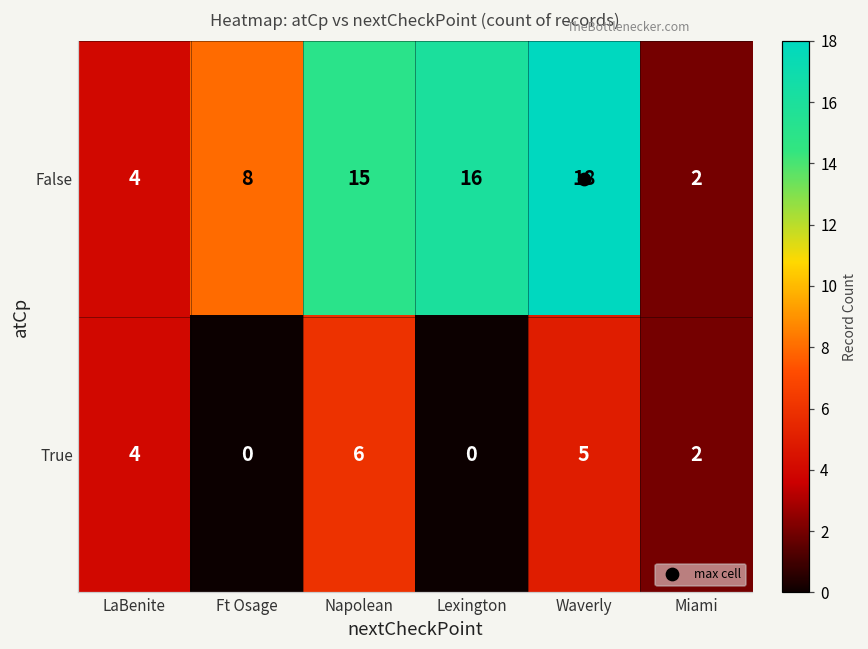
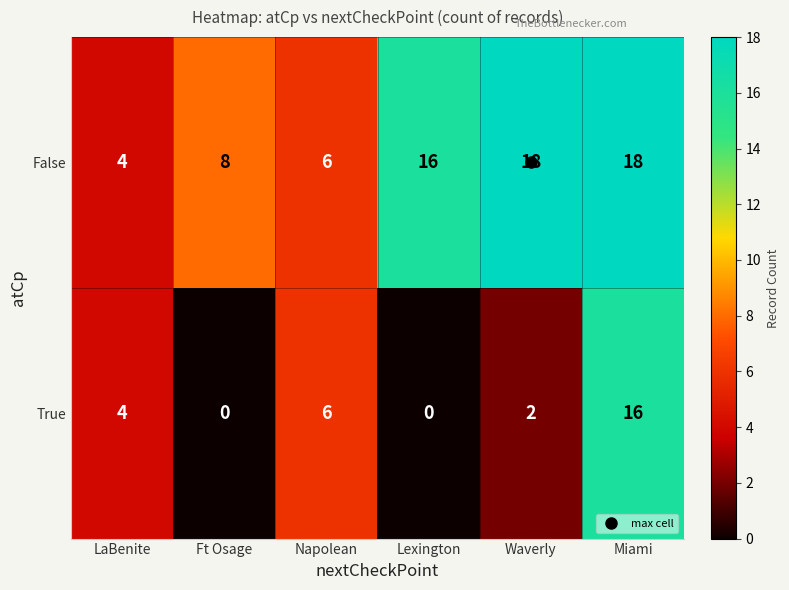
  {
    "False": {
      "LaBenite": 4,
      "Ft Osage": 8,
-     "Napolean": 15,
+     "Napolean": 6,
      "Lexington": 16,
-     "Miami": 2
+     "Miami": 18
    },
    "True": {
      "LaBenite": 4,
      "Ft Osage": 0,
      "Napolean": 6,
      "Lexington": 0,
-     "Waverly": 5,
-     "Miami": 2
+     "Waverly": 2,
+     "Miami": 16
    }
  }
